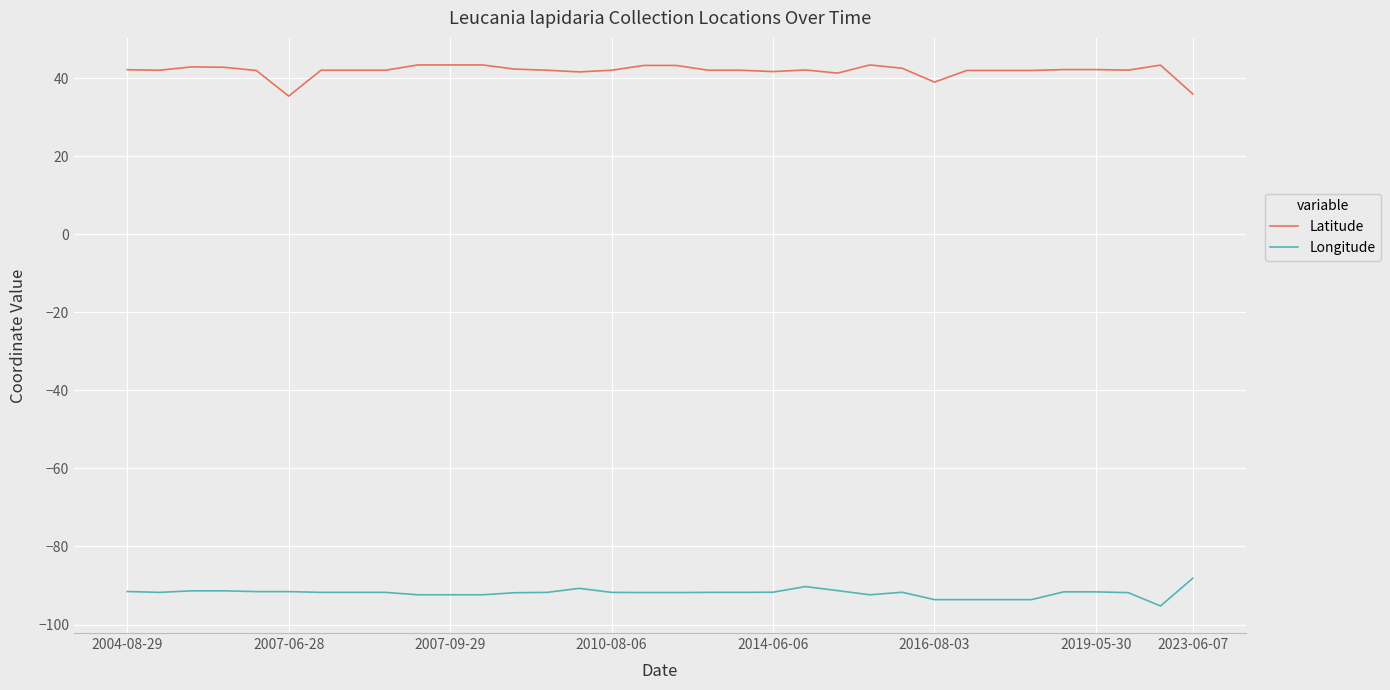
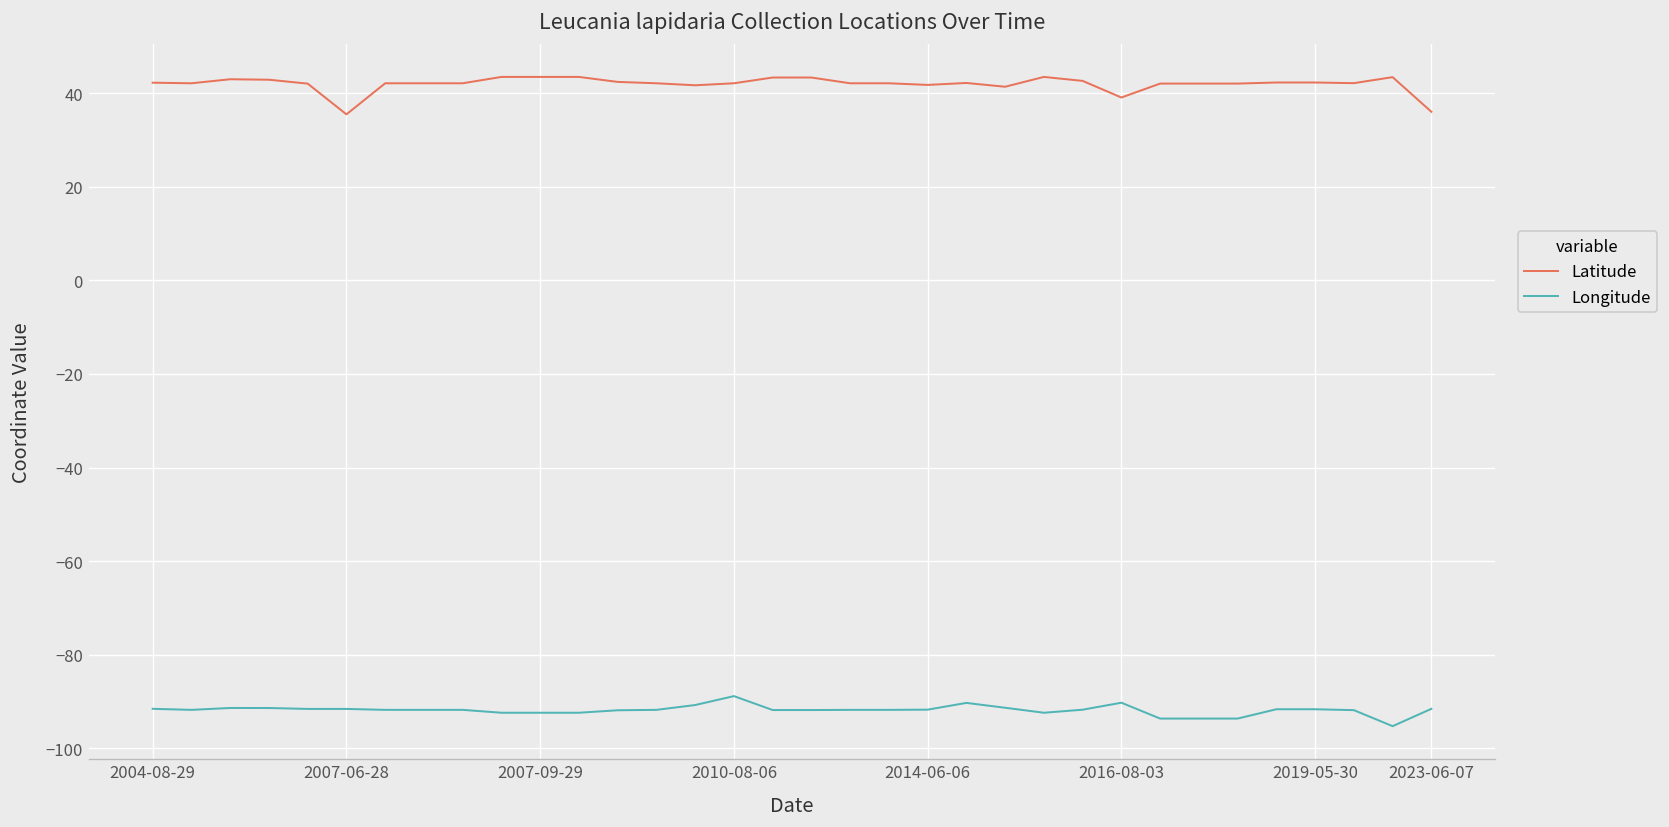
  {
    "Latitude": {
      "2004-08-29": 42,
      "2007-06-28": 35,
      "2010-08-06": 42,
      "2016-08-03": 39,
      "2023-06-07": 36
    },
    "Longitude": {
      "2004-08-29": -92,
      "2007-06-28": -92,
-     "2010-08-06": -92,
-     "2016-08-03": -94,
-     "2023-06-07": -88
+     "2010-08-06": -89,
+     "2016-08-03": -90,
+     "2023-06-07": -92
    }
  }
